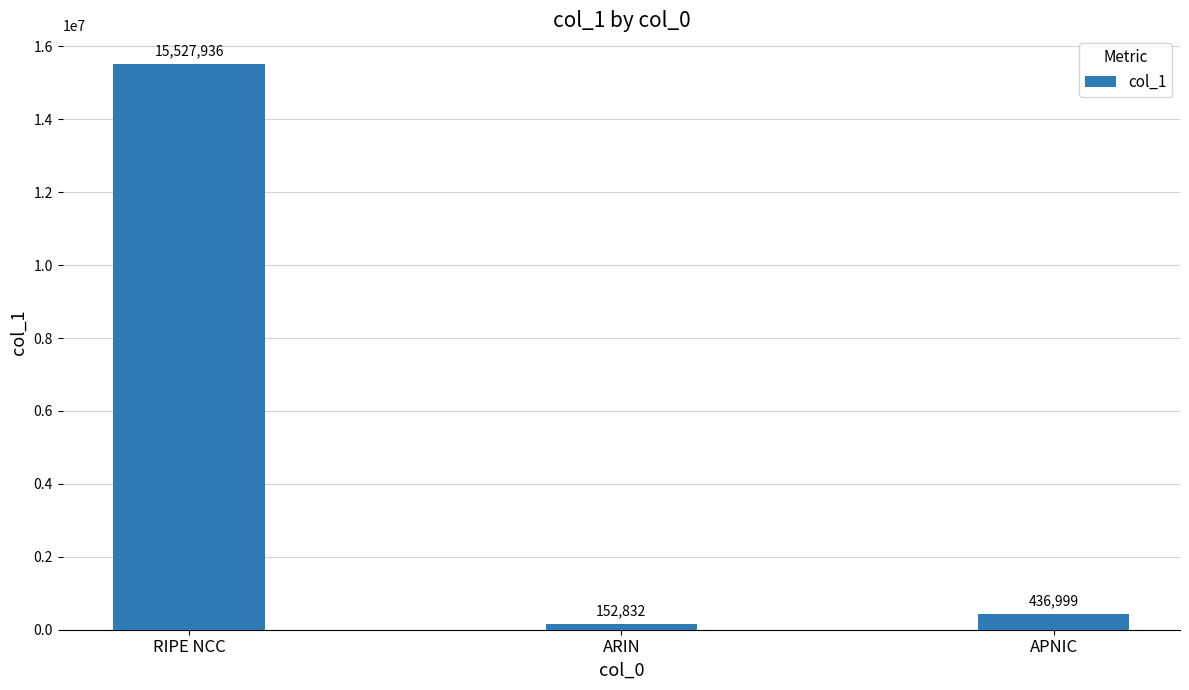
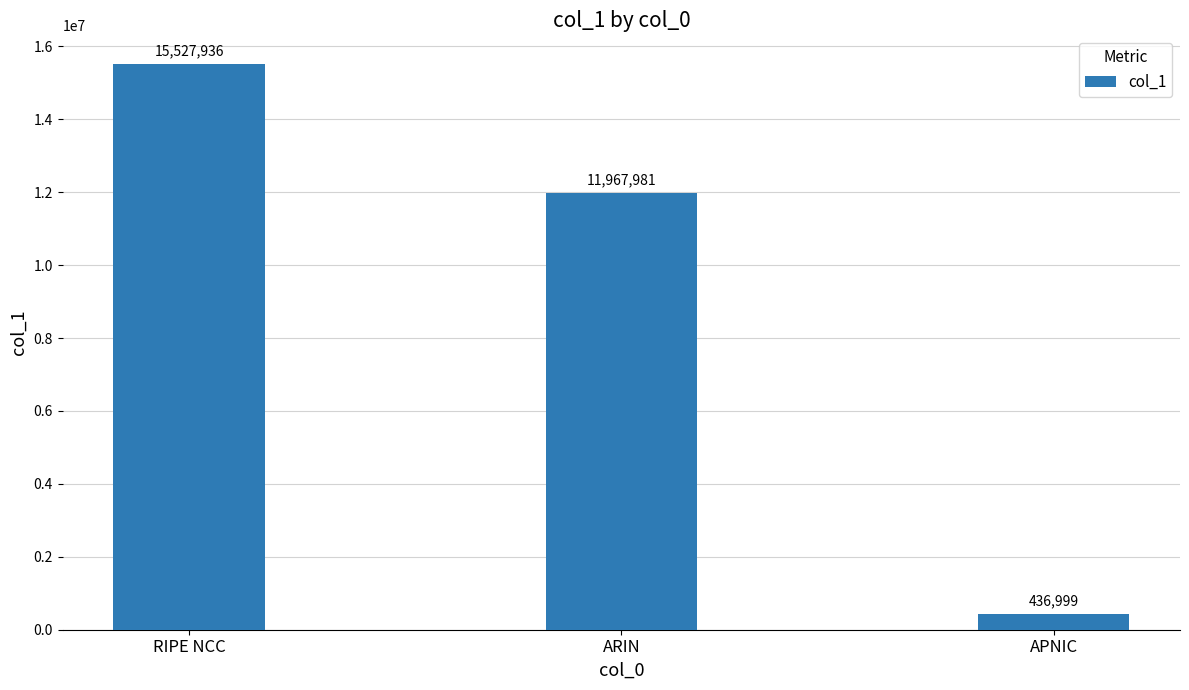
  {
    "RIPE NCC": "15,527,936",
-   "ARIN": "152,832",
+   "ARIN": "11,967,981",
    "APNIC": "436,999"
  }
